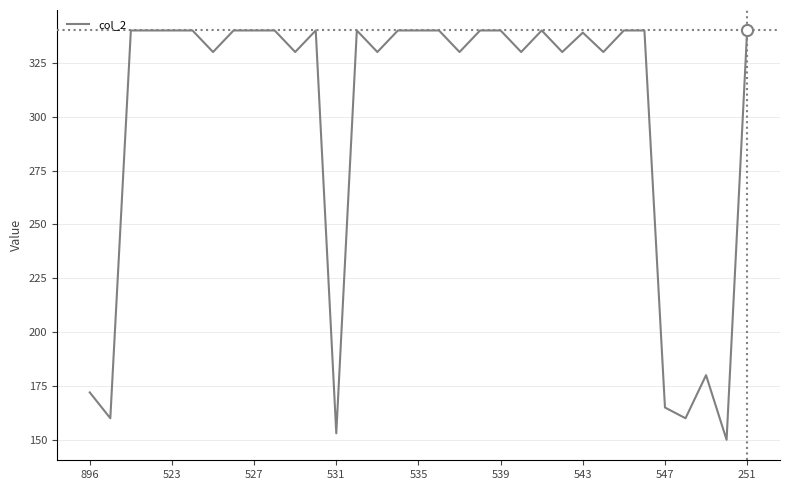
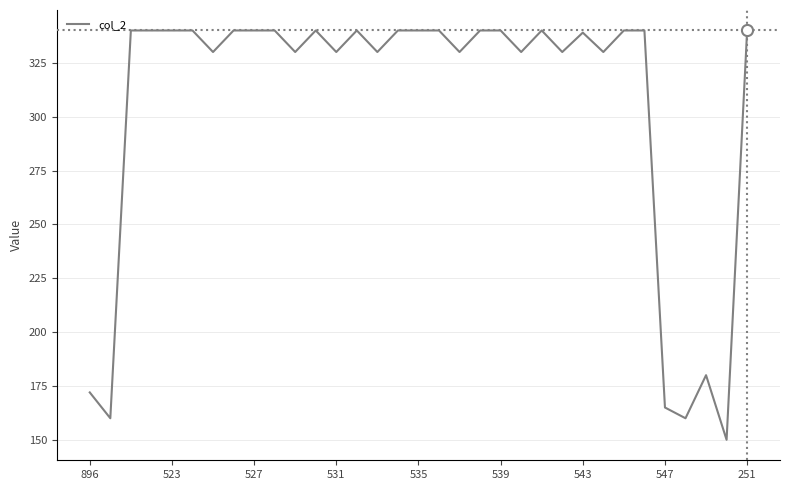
  {
    "col_2": {
      "896": 172,
      "523": 340,
      "527": 340,
-     "531": 153,
+     "531": 330,
      "535": 340,
      "539": 340,
      "543": 339,
      "547": 165
    }
  }
